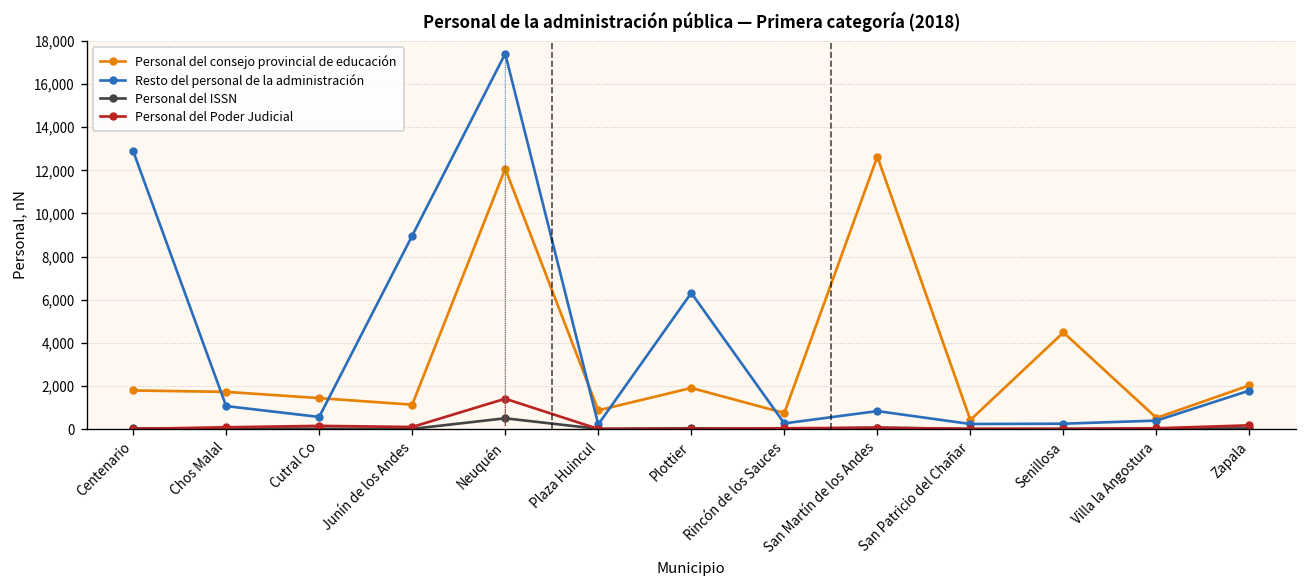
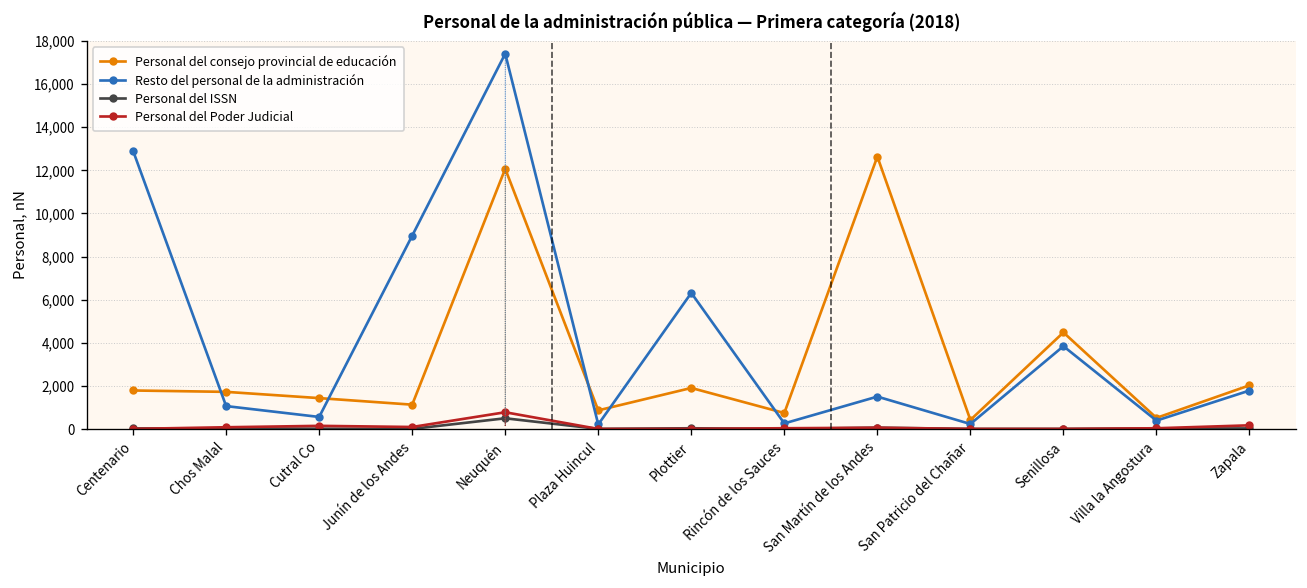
  {
    "Personal del consejo provincial de educación": {
      "Centenario": "1,800",
      "Chos Malal": "1,700",
      "Cutral Co": "1,400",
      "Junín de los Andes": "1,100",
      "Neuquén": "12,100",
      "Plaza Huincul": "900",
      "Plottier": "1,900",
      "Rincón de los Sauces": "700",
      "San Martín de los Andes": "12,600",
      "San Patricio del Chañar": "400",
      "Senillosa": "4,500",
      "Zapala": "2,000"
    },
    "Resto del personal de la administración": {
      "Centenario": "12,900",
      "Chos Malal": "1,100",
      "Cutral Co": "600",
      "Junín de los Andes": "9,000",
      "Neuquén": "17,400",
      "Plaza Huincul": "200",
      "Plottier": "6,300",
      "Rincón de los Sauces": "300",
-     "San Martín de los Andes": "800",
+     "San Martín de los Andes": "1,500",
      "San Patricio del Chañar": "200",
-     "Senillosa": "200",
+     "Senillosa": "3,800",
      "Zapala": "1,800"
    },
    "Personal del ISSN": {
      "Neuquén": "500",
      "Zapala": "0"
    },
    "Personal del Poder Judicial": {
-     "Neuquén": "1,400",
+     "Neuquén": "800",
      "Zapala": "200"
    }
  }
